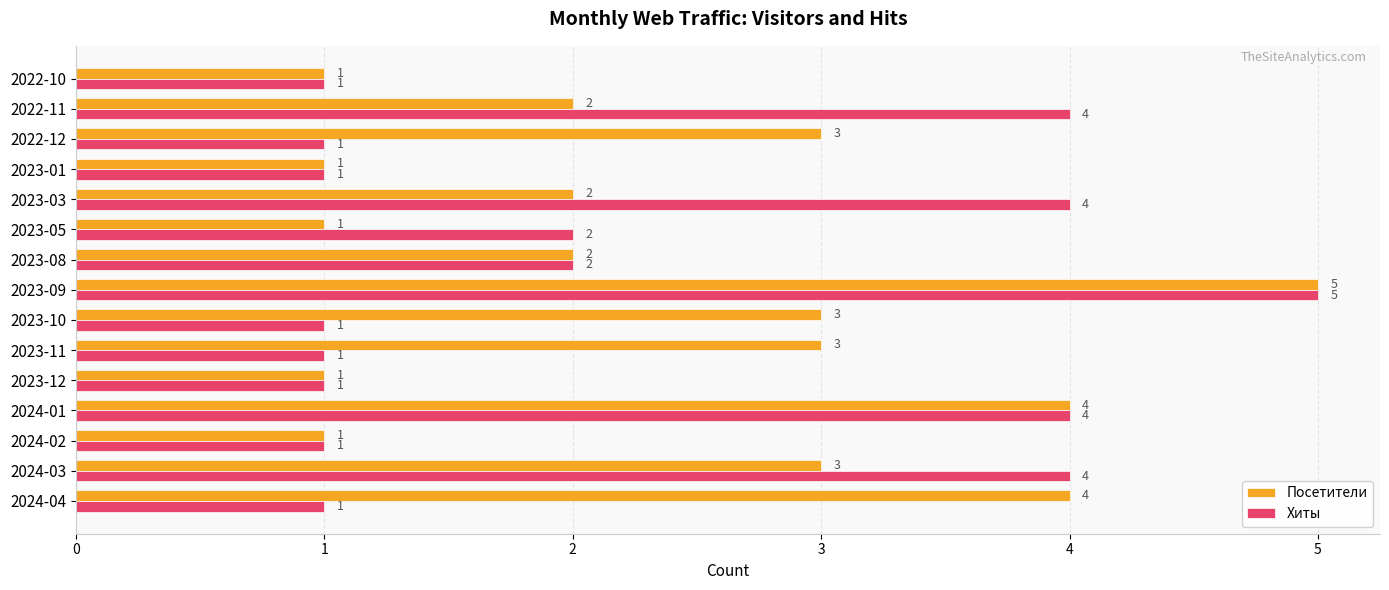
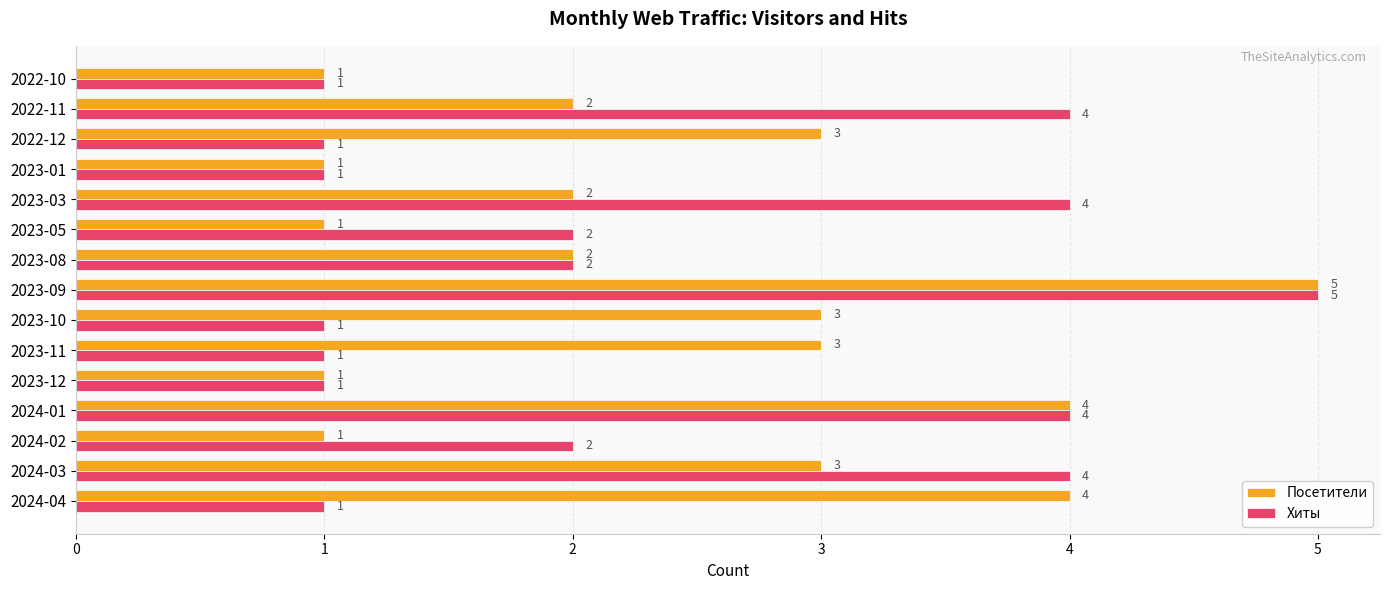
  {
    "Посетители": {
      "2022-11": 2,
      "2022-12": 3,
      "2023-03": 2,
      "2023-05": 1,
      "2023-10": 3,
      "2023-11": 3,
      "2024-02": 1,
      "2024-03": 3,
      "2024-04": 4
    },
    "Хиты": {
      "2022-11": 4,
      "2022-12": 1,
      "2023-03": 4,
      "2023-05": 2,
      "2023-10": 1,
      "2023-11": 1,
-     "2024-02": 1,
+     "2024-02": 2,
      "2024-03": 4,
      "2024-04": 1
    }
  }
